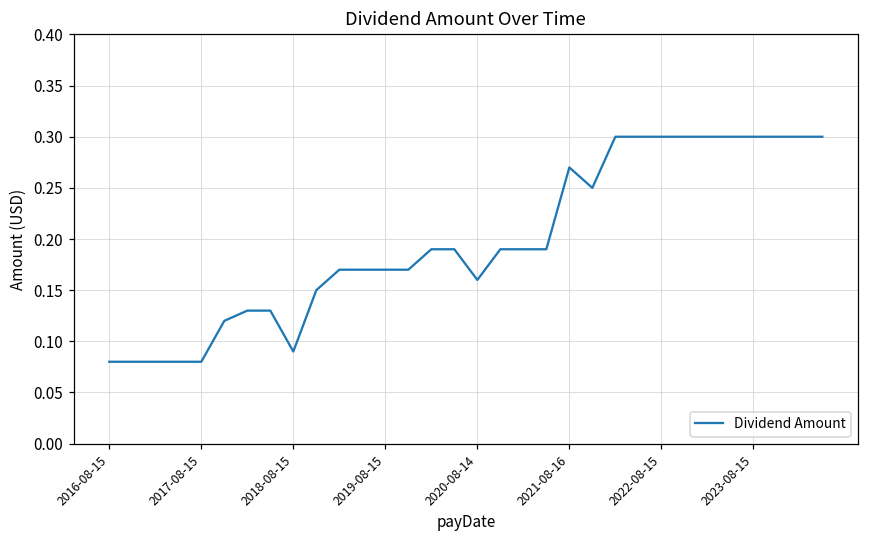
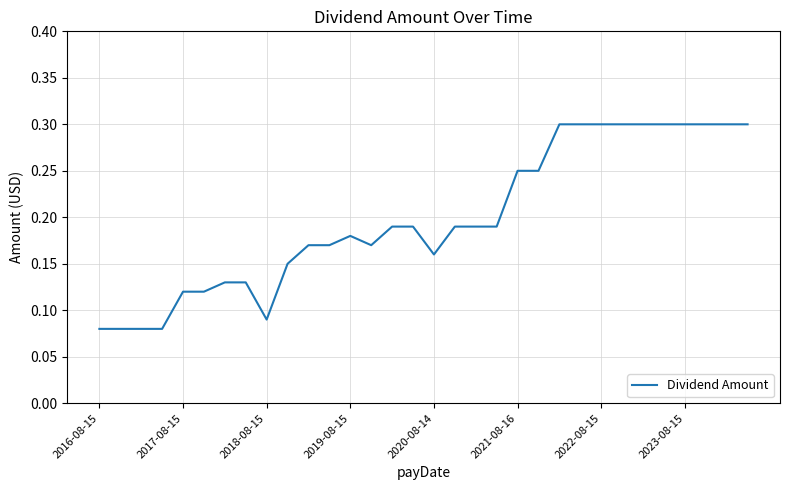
  {
    "2016-08-15": 0.08,
-   "2017-08-15": 0.08,
+   "2017-08-15": 0.12,
    "2018-08-15": 0.09,
-   "2019-08-15": 0.17,
+   "2019-08-15": 0.18,
    "2020-08-14": 0.16,
-   "2021-08-16": 0.27,
+   "2021-08-16": 0.25,
    "2022-08-15": 0.30,
    "2023-08-15": 0.30
  }
